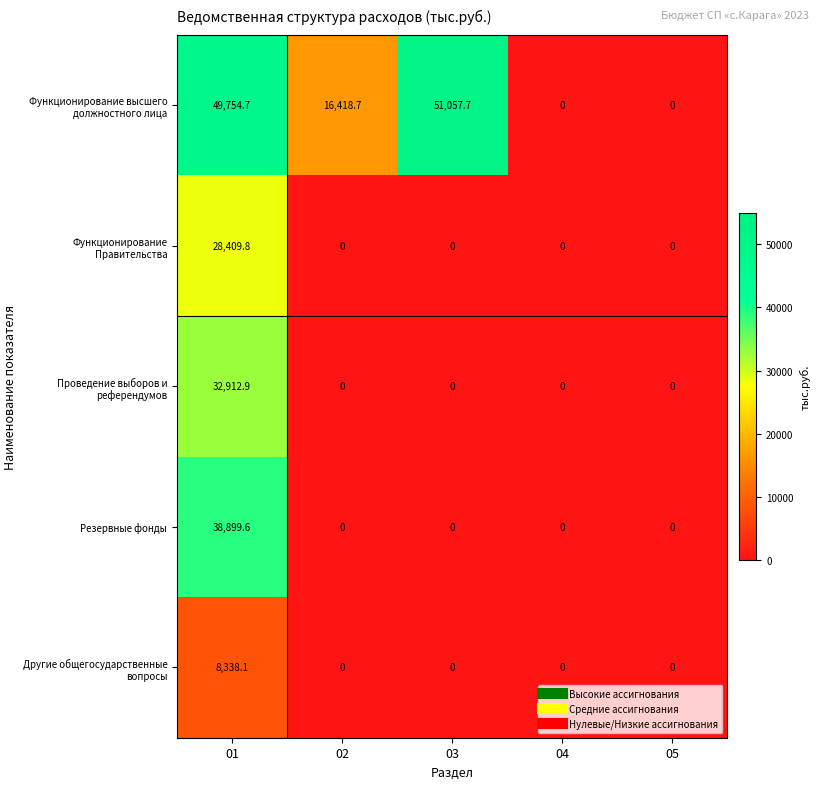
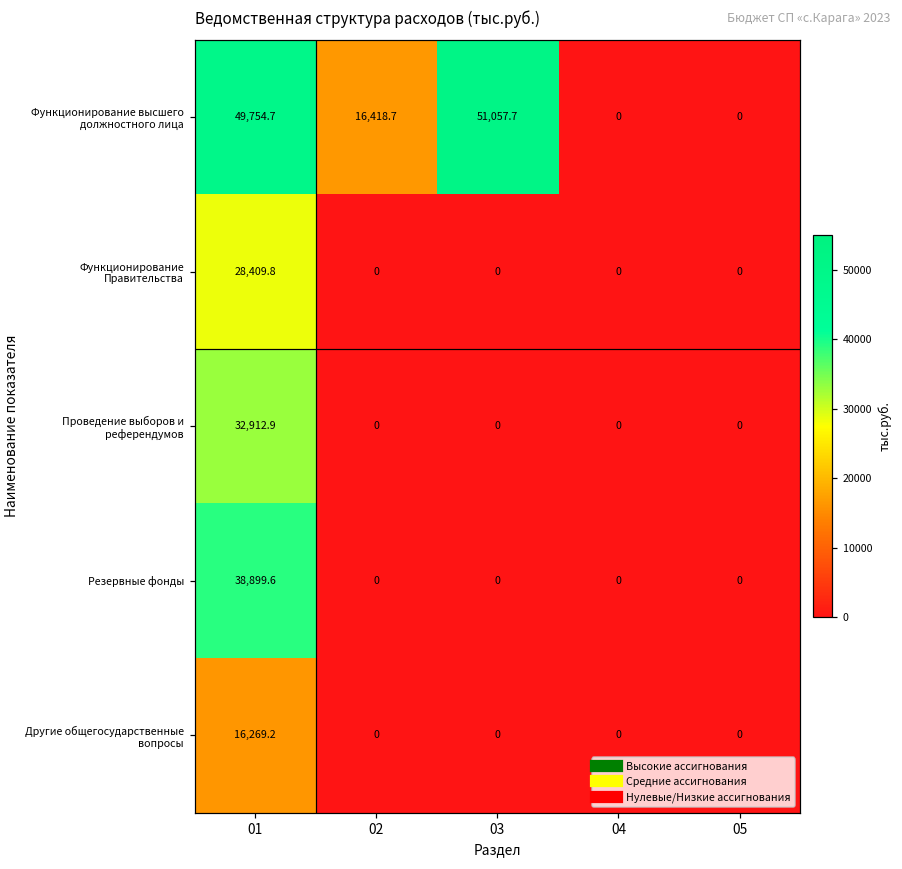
  {
    "Функционирование высшего должностного лица": {
      "01": "49,754.7",
      "02": "16,418.7",
      "03": "51,057.7",
      "04": "0",
      "05": "0"
    },
    "Функционирование Правительства": {
      "01": "28,409.8",
      "02": "0",
      "03": "0",
      "04": "0",
      "05": "0"
    },
    "Проведение выборов и референдумов": {
      "01": "32,912.9",
      "02": "0",
      "03": "0",
      "04": "0",
      "05": "0"
    },
    "Резервные фонды": {
      "01": "38,899.6",
      "02": "0",
      "03": "0",
      "04": "0",
      "05": "0"
    },
    "Другие общегосударственные вопросы": {
-     "01": "8,338.1",
+     "01": "16,269.2",
      "02": "0",
      "03": "0",
      "04": "0",
      "05": "0"
    }
  }
